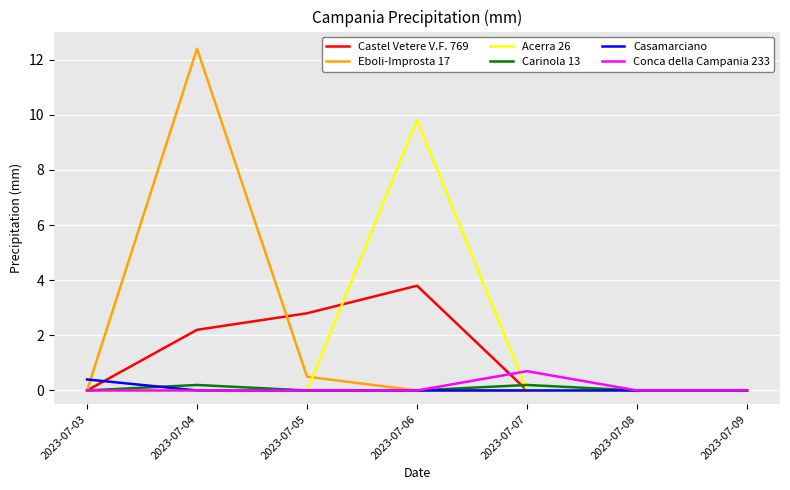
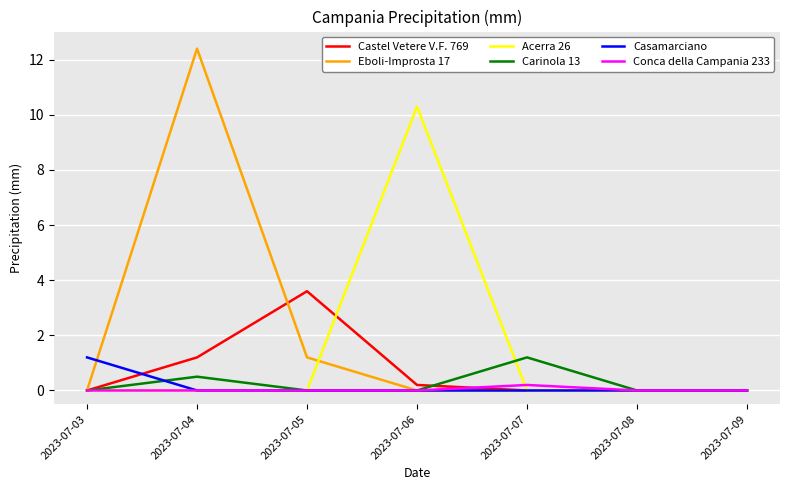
  {
    "Castel Vetere V.F. 769": {
-     "2023-07-04": 2.2,
-     "2023-07-05": 2.8,
-     "2023-07-06": 3.8
+     "2023-07-04": 1.2,
+     "2023-07-05": 3.6,
+     "2023-07-06": 0.2
    },
    "Eboli-Improsta 17": {
      "2023-07-04": 12.4,
-     "2023-07-05": 0.5
+     "2023-07-05": 1.2
    },
    "Acerra 26": {
-     "2023-07-06": 9.8
+     "2023-07-06": 10.3
    },
    "Carinola 13": {
-     "2023-07-04": 0.2,
-     "2023-07-07": 0.2
+     "2023-07-04": 0.5,
+     "2023-07-07": 1.2
    },
    "Casamarciano": {
-     "2023-07-03": 0.4
+     "2023-07-03": 1.2
    },
    "Conca della Campania 233": {
-     "2023-07-07": 0.7
+     "2023-07-07": 0.2
    }
  }
